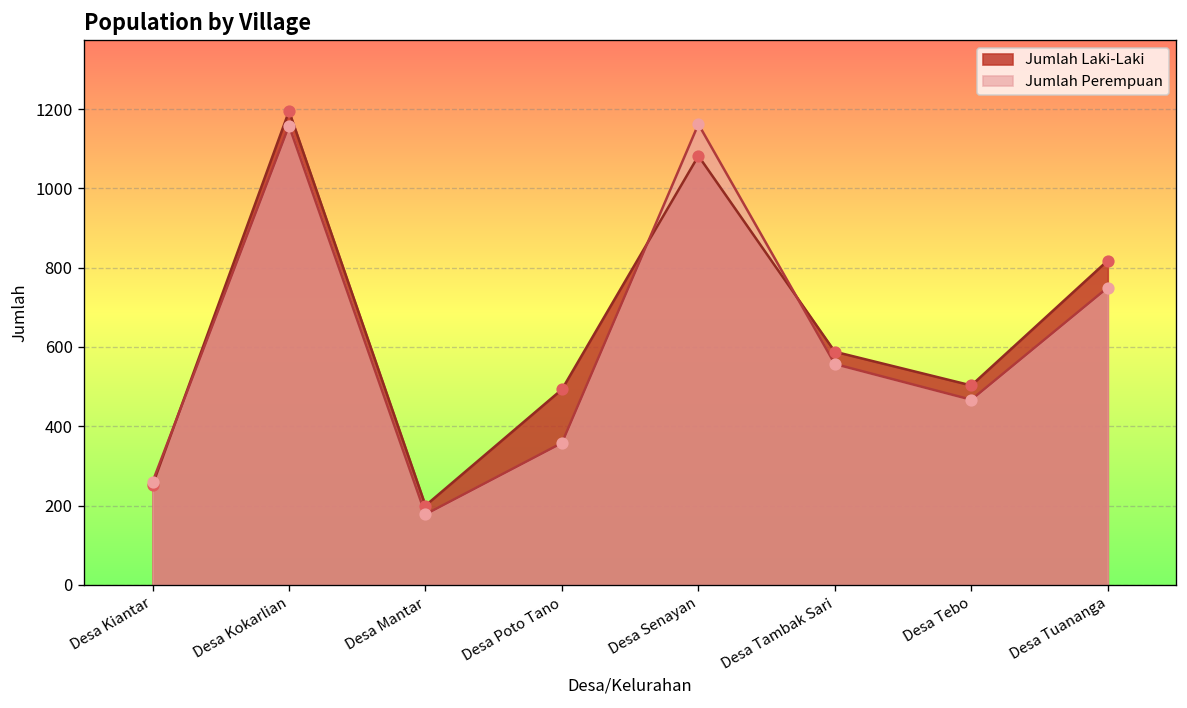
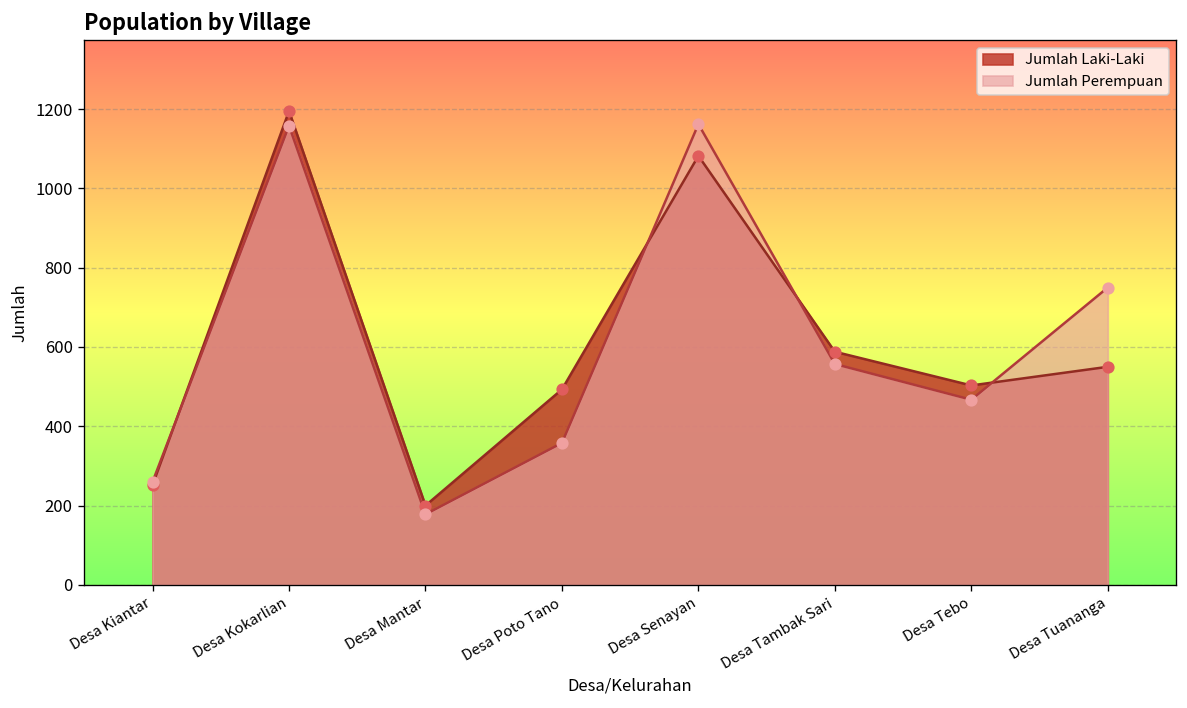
  {
    "Jumlah Laki-Laki": {
      "Desa Kiantar": 250,
      "Desa Kokarlian": 1200,
      "Desa Mantar": 200,
      "Desa Poto Tano": 490,
      "Desa Senayan": 1080,
      "Desa Tambak Sari": 590,
      "Desa Tebo": 500,
-     "Desa Tuananga": 820
+     "Desa Tuananga": 550
    },
    "Jumlah Perempuan": {
      "Desa Kiantar": 260,
      "Desa Kokarlian": 1160,
      "Desa Mantar": 180,
      "Desa Poto Tano": 360,
      "Desa Senayan": 1160,
      "Desa Tambak Sari": 560,
      "Desa Tebo": 470,
      "Desa Tuananga": 750
    }
  }
